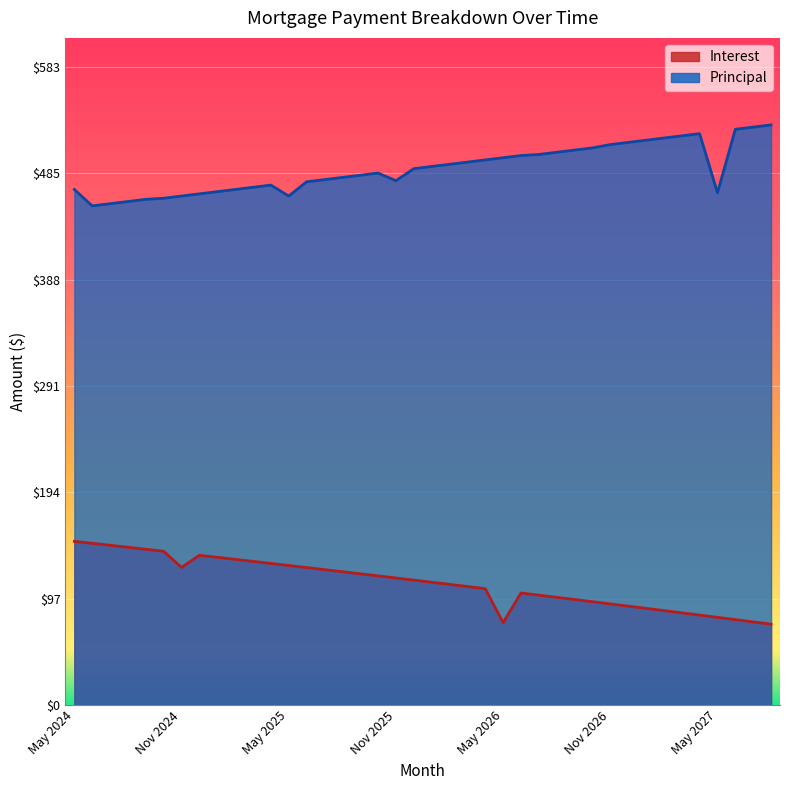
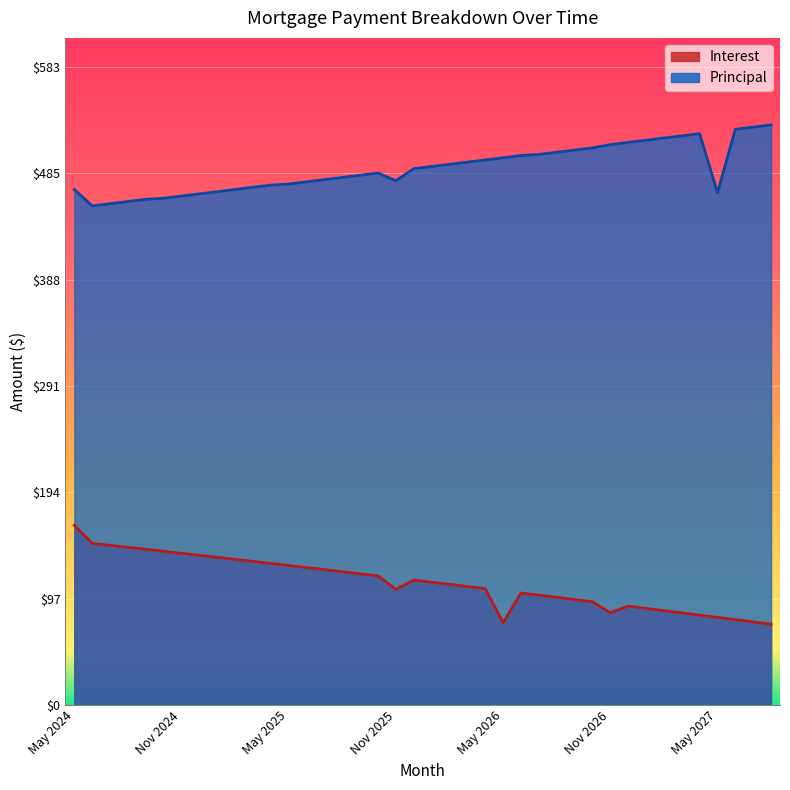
  {
    "Interest": {
-     "May 2024": "$149",
-     "Nov 2024": "$126",
+     "May 2024": "$164",
+     "Nov 2024": "$139",
      "May 2025": "$127",
-     "Nov 2025": "$116",
+     "Nov 2025": "$106",
      "May 2026": "$75",
-     "Nov 2026": "$92",
+     "Nov 2026": "$84",
      "May 2027": "$80"
    },
    "Principal": {
      "May 2024": "$471",
      "Nov 2024": "$465",
-     "May 2025": "$465",
+     "May 2025": "$476",
      "Nov 2025": "$479",
      "May 2026": "$500",
      "Nov 2026": "$512",
      "May 2027": "$468"
    }
  }
